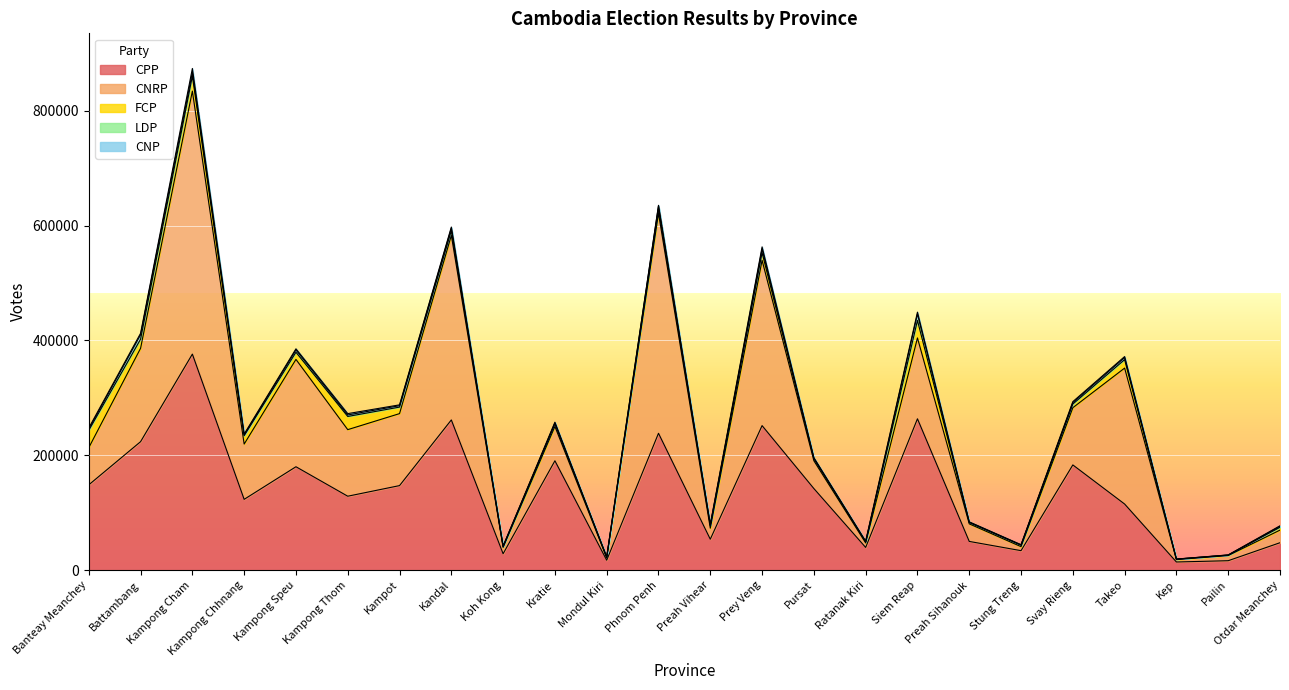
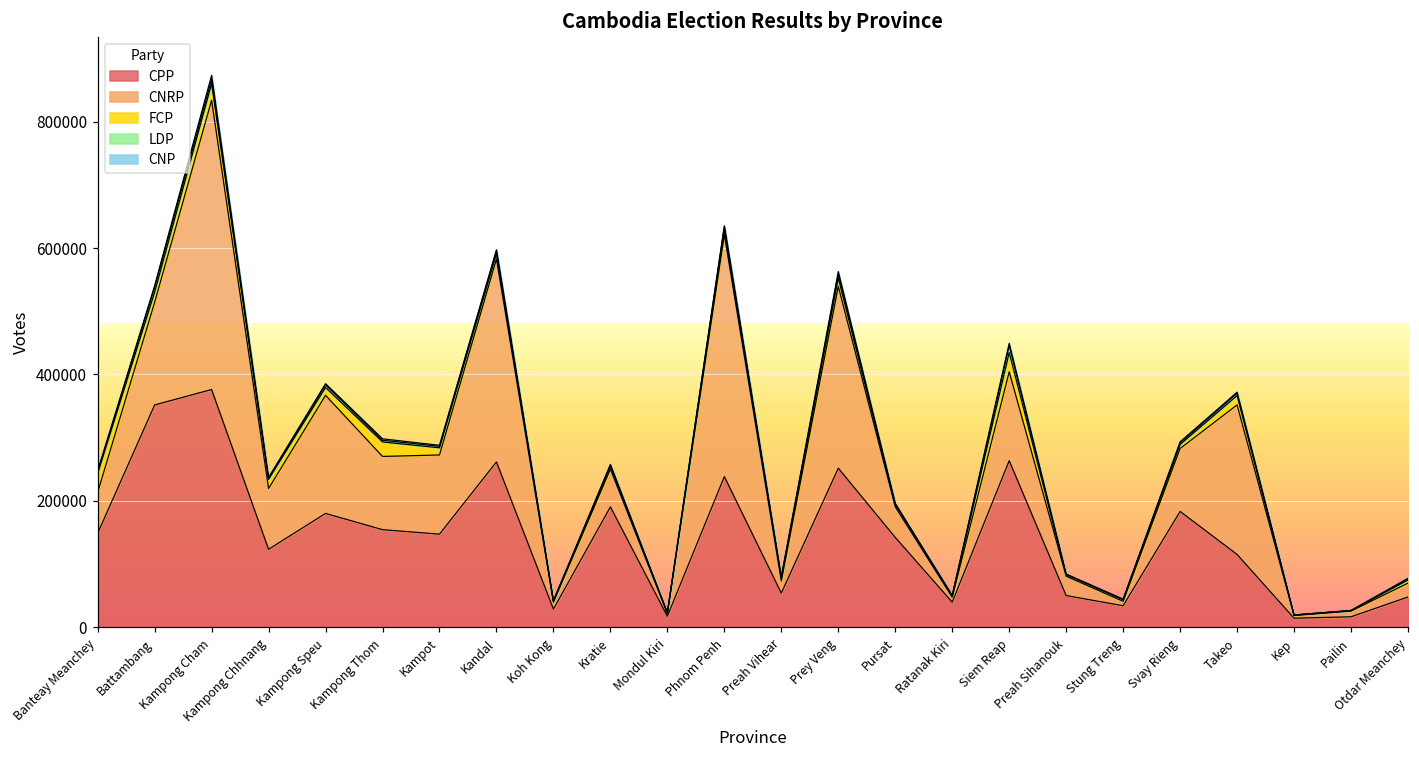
  {
    "CPP": {
      "Banteay Meanchey": 150000,
-     "Battambang": 220000,
+     "Battambang": 350000,
      "Kampong Cham": 380000,
      "Kampong Chhnang": 120000,
      "Kampong Speu": 180000,
-     "Kampong Thom": 130000,
+     "Kampong Thom": 150000,
      "Kampot": 150000,
      "Kandal": 260000,
      "Koh Kong": 30000,
      "Kratie": 190000,
      "Phnom Penh": 240000,
      "Preah Vihear": 50000,
      "Prey Veng": 250000,
      "Pursat": 140000,
      "Ratanak Kiri": 40000,
      "Siem Reap": 260000,
      "Preah Sihanouk": 50000,
      "Stung Treng": 30000,
      "Svay Rieng": 180000,
      "Takeo": 120000,
      "Pailin": 20000,
      "Otdar Meanchey": 50000
    },
    "CNRP": {
      "Banteay Meanchey": 60000,
      "Battambang": 160000,
      "Kampong Cham": 460000,
      "Kampong Chhnang": 100000,
      "Kampong Speu": 190000,
      "Kampong Thom": 120000,
      "Kampot": 130000,
      "Kandal": 320000,
      "Kratie": 60000,
      "Phnom Penh": 380000,
      "Preah Vihear": 20000,
      "Prey Veng": 290000,
      "Siem Reap": 140000,
      "Svay Rieng": 100000,
      "Takeo": 240000,
      "Otdar Meanchey": 20000
    },
    "FCP": {
      "Battambang": 20000,
      "Kampong Cham": 30000,
      "Phnom Penh": 10000,
      "Prey Veng": 10000,
      "Siem Reap": 30000
    },
    "LDP": {
      "Kampong Cham": 10000
    },
    "CNP": {
      "Kampong Cham": 10000
    }
  }
